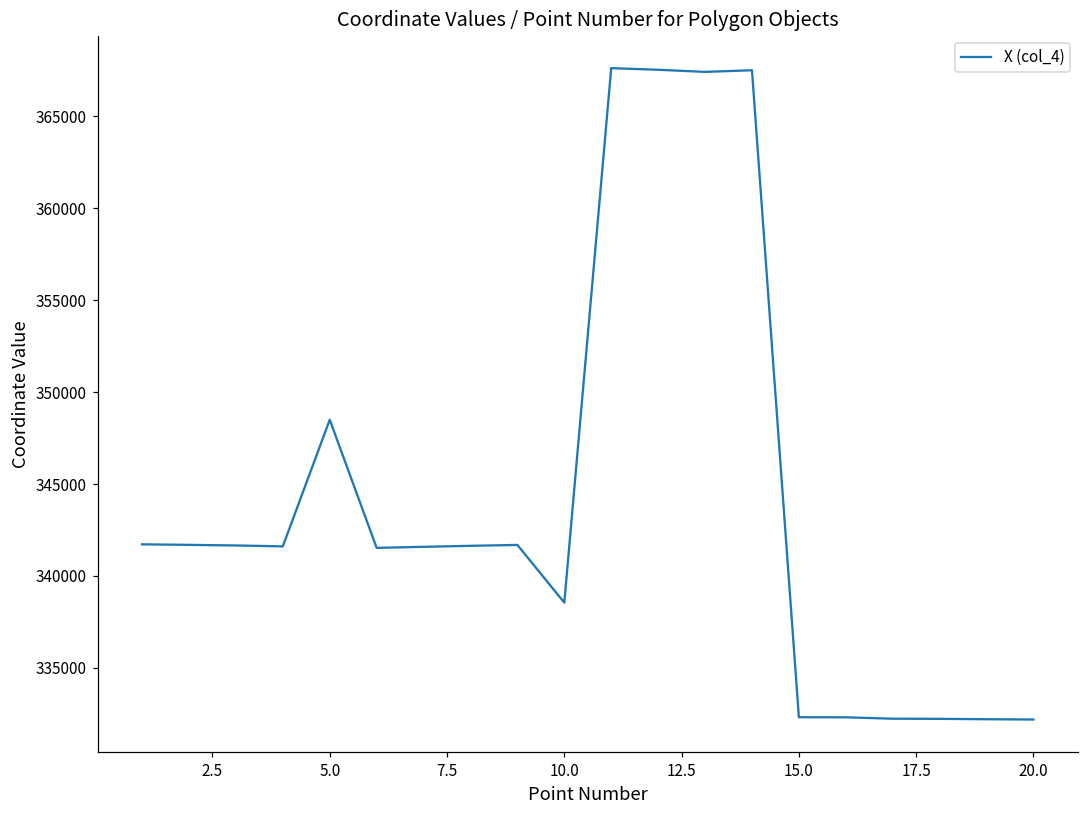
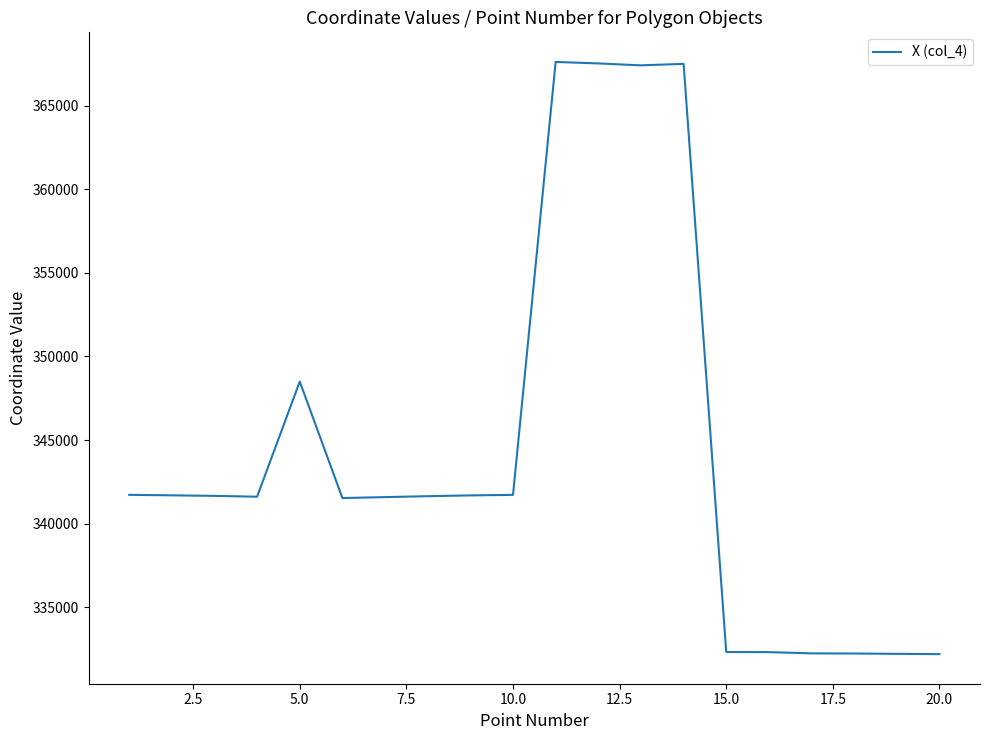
  {
    "5.0": 348500,
-   "10.0": 338500,
+   "10.0": 341700,
    "15.0": 332300,
    "20.0": 332200
  }
